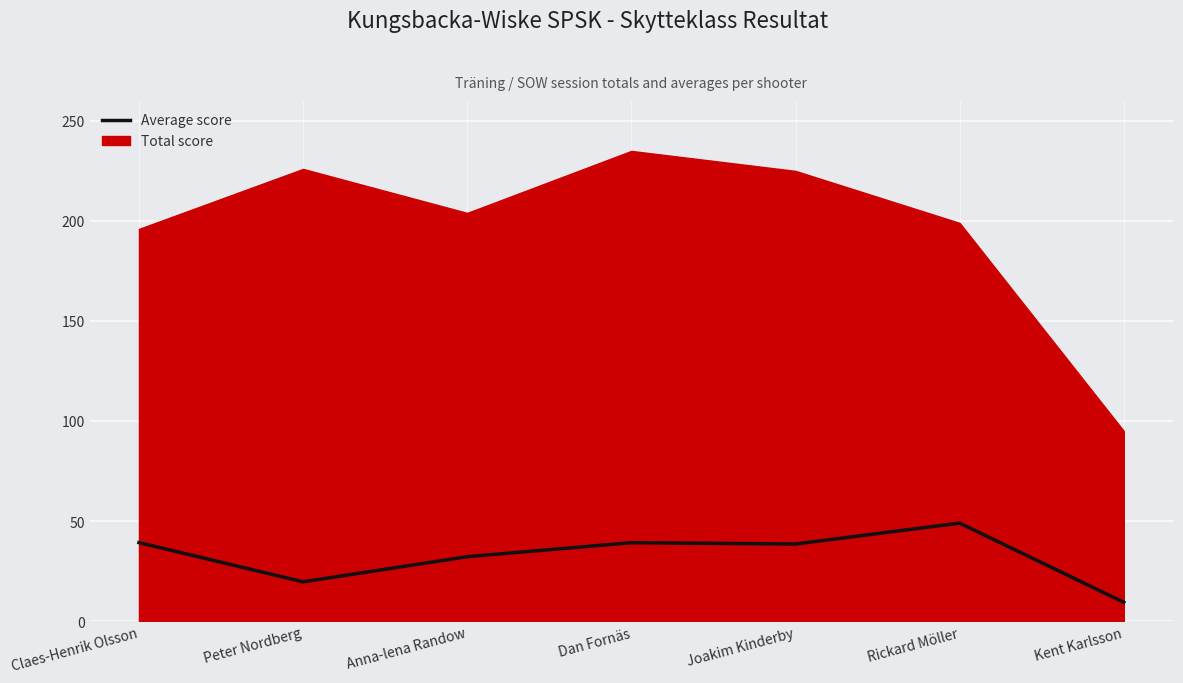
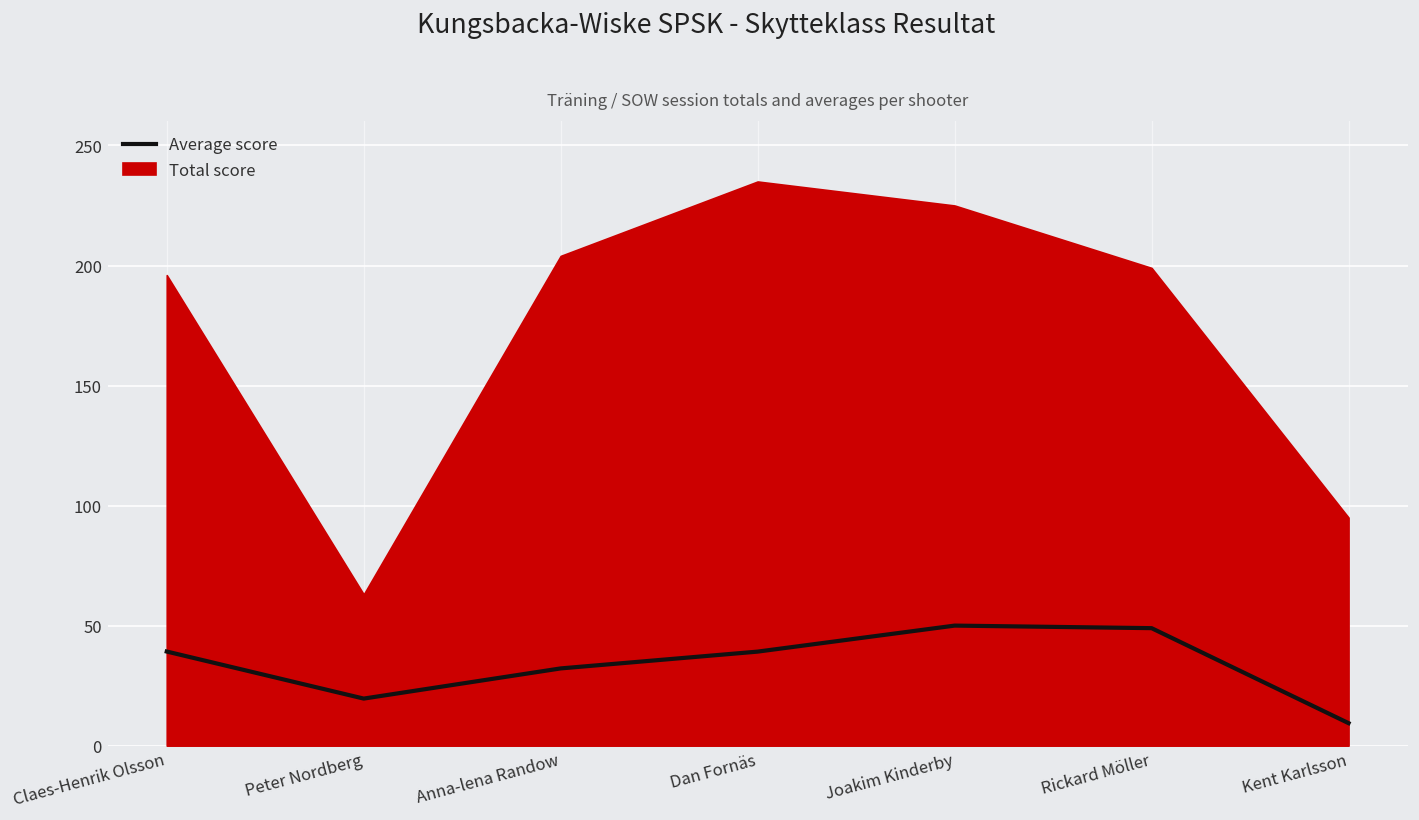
  {
    "Average score": {
      "Claes-Henrik Olsson": 39,
      "Peter Nordberg": 20,
      "Anna-lena Randow": 32,
      "Dan Fornäs": 39,
-     "Joakim Kinderby": 39,
+     "Joakim Kinderby": 50,
      "Rickard Möller": 49,
      "Kent Karlsson": 9
    },
    "Total score": {
      "Claes-Henrik Olsson": 196,
-     "Peter Nordberg": 226,
+     "Peter Nordberg": 63,
      "Anna-lena Randow": 204,
      "Dan Fornäs": 235,
      "Joakim Kinderby": 225,
      "Rickard Möller": 199,
      "Kent Karlsson": 95
    }
  }
